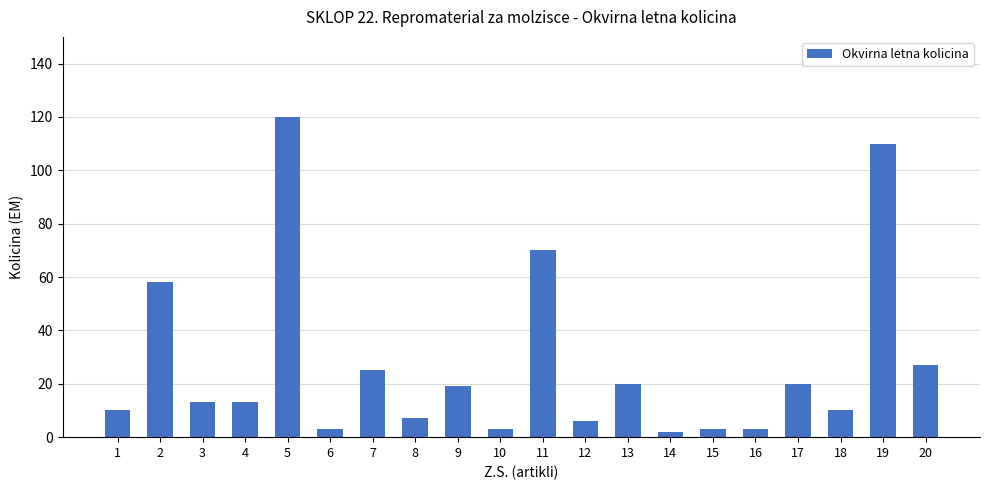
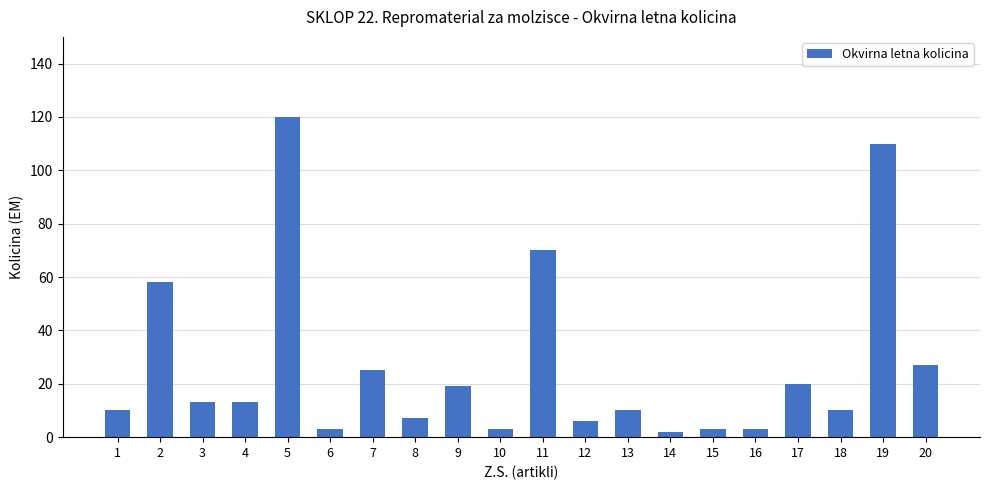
  {
    "1": 10,
    "2": 58,
    "3": 13,
    "4": 13,
    "5": 120,
    "6": 3,
    "7": 25,
    "8": 7,
    "9": 19,
    "10": 3,
    "11": 70,
    "12": 6,
-   "13": 20,
+   "13": 10,
    "14": 2,
    "15": 3,
    "16": 3,
    "17": 20,
    "18": 10,
    "19": 110,
    "20": 27
  }
